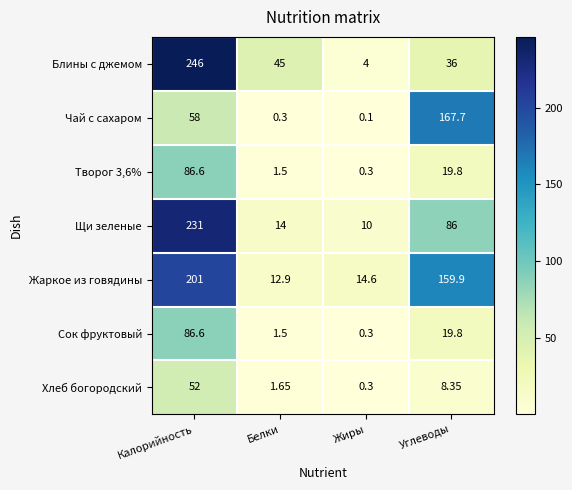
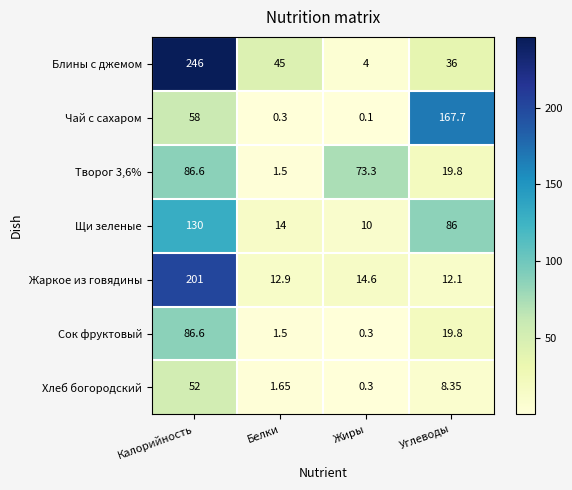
  {
    "Блины с джемом": {
      "Калорийность": 246,
      "Белки": 45,
      "Жиры": 4,
      "Углеводы": 36
    },
    "Чай с сахаром": {
      "Калорийность": 58,
      "Белки": 0.3,
      "Жиры": 0.1,
      "Углеводы": 167.7
    },
    "Творог 3,6%": {
      "Калорийность": 86.6,
      "Белки": 1.5,
-     "Жиры": 0.3,
+     "Жиры": 73.3,
      "Углеводы": 19.8
    },
    "Щи зеленые": {
-     "Калорийность": 231,
+     "Калорийность": 130,
      "Белки": 14,
      "Жиры": 10,
      "Углеводы": 86
    },
    "Жаркое из говядины": {
      "Калорийность": 201,
      "Белки": 12.9,
      "Жиры": 14.6,
-     "Углеводы": 159.9
+     "Углеводы": 12.1
    },
    "Сок фруктовый": {
      "Калорийность": 86.6,
      "Белки": 1.5,
      "Жиры": 0.3,
      "Углеводы": 19.8
    },
    "Хлеб богородский": {
      "Калорийность": 52,
      "Белки": 1.65,
      "Жиры": 0.3,
      "Углеводы": 8.35
    }
  }
